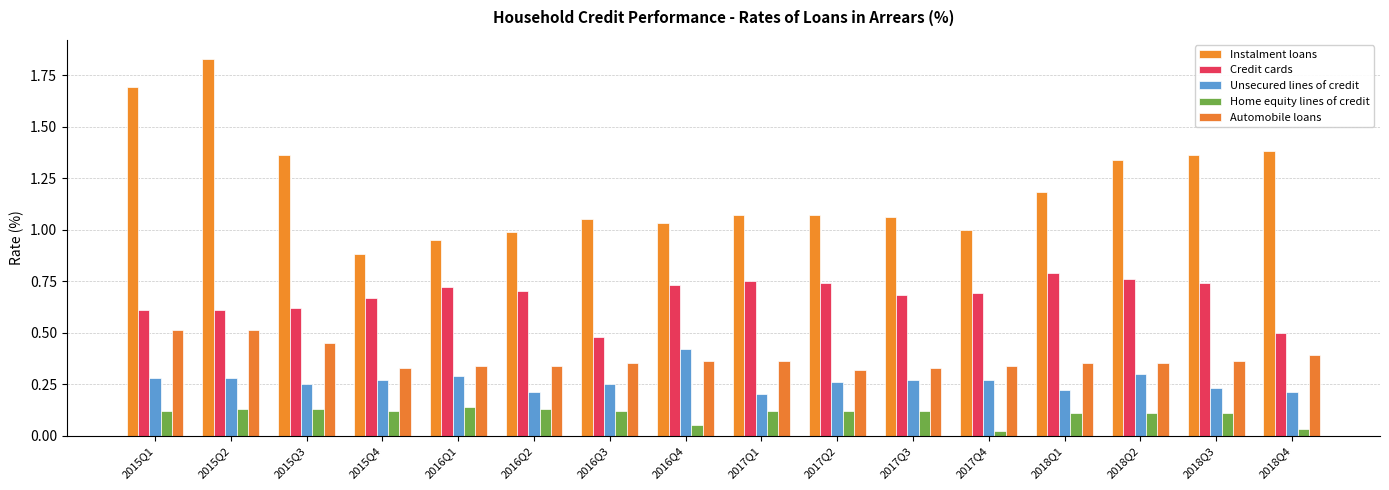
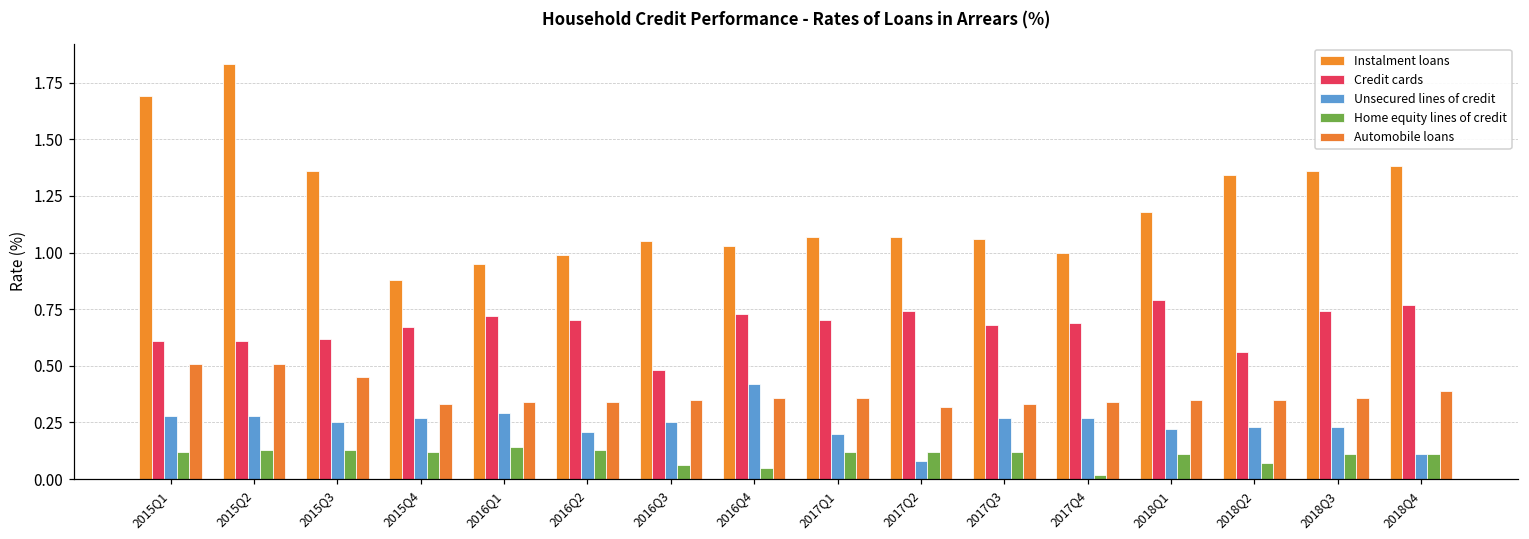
  {
    "Credit cards": {
      "2015Q1": 0.61,
      "2015Q2": 0.61,
      "2015Q3": 0.62,
      "2015Q4": 0.67,
      "2016Q1": 0.72,
      "2016Q2": 0.70,
      "2016Q3": 0.48,
      "2016Q4": 0.73,
-     "2017Q1": 0.75,
+     "2017Q1": 0.70,
      "2017Q2": 0.74,
      "2017Q3": 0.68,
      "2017Q4": 0.69,
      "2018Q1": 0.79,
-     "2018Q2": 0.76,
+     "2018Q2": 0.56,
      "2018Q3": 0.74,
-     "2018Q4": 0.50
+     "2018Q4": 0.77
    },
    "Unsecured lines of credit": {
      "2015Q1": 0.28,
      "2015Q2": 0.28,
      "2015Q3": 0.25,
      "2015Q4": 0.27,
      "2016Q1": 0.29,
      "2016Q2": 0.21,
      "2016Q3": 0.25,
      "2016Q4": 0.42,
      "2017Q1": 0.20,
-     "2017Q2": 0.26,
+     "2017Q2": 0.08,
      "2017Q3": 0.27,
      "2017Q4": 0.27,
      "2018Q1": 0.22,
-     "2018Q2": 0.30,
+     "2018Q2": 0.23,
      "2018Q3": 0.23,
-     "2018Q4": 0.21
+     "2018Q4": 0.11
    },
    "Home equity lines of credit": {
      "2015Q1": 0.12,
      "2015Q2": 0.13,
      "2015Q3": 0.13,
      "2015Q4": 0.12,
      "2016Q1": 0.14,
      "2016Q2": 0.13,
-     "2016Q3": 0.12,
+     "2016Q3": 0.06,
      "2016Q4": 0.05,
      "2017Q1": 0.12,
      "2017Q2": 0.12,
      "2017Q3": 0.12,
      "2017Q4": 0.02,
      "2018Q1": 0.11,
-     "2018Q2": 0.11,
+     "2018Q2": 0.07,
      "2018Q3": 0.11,
-     "2018Q4": 0.03
+     "2018Q4": 0.11
    }
  }
